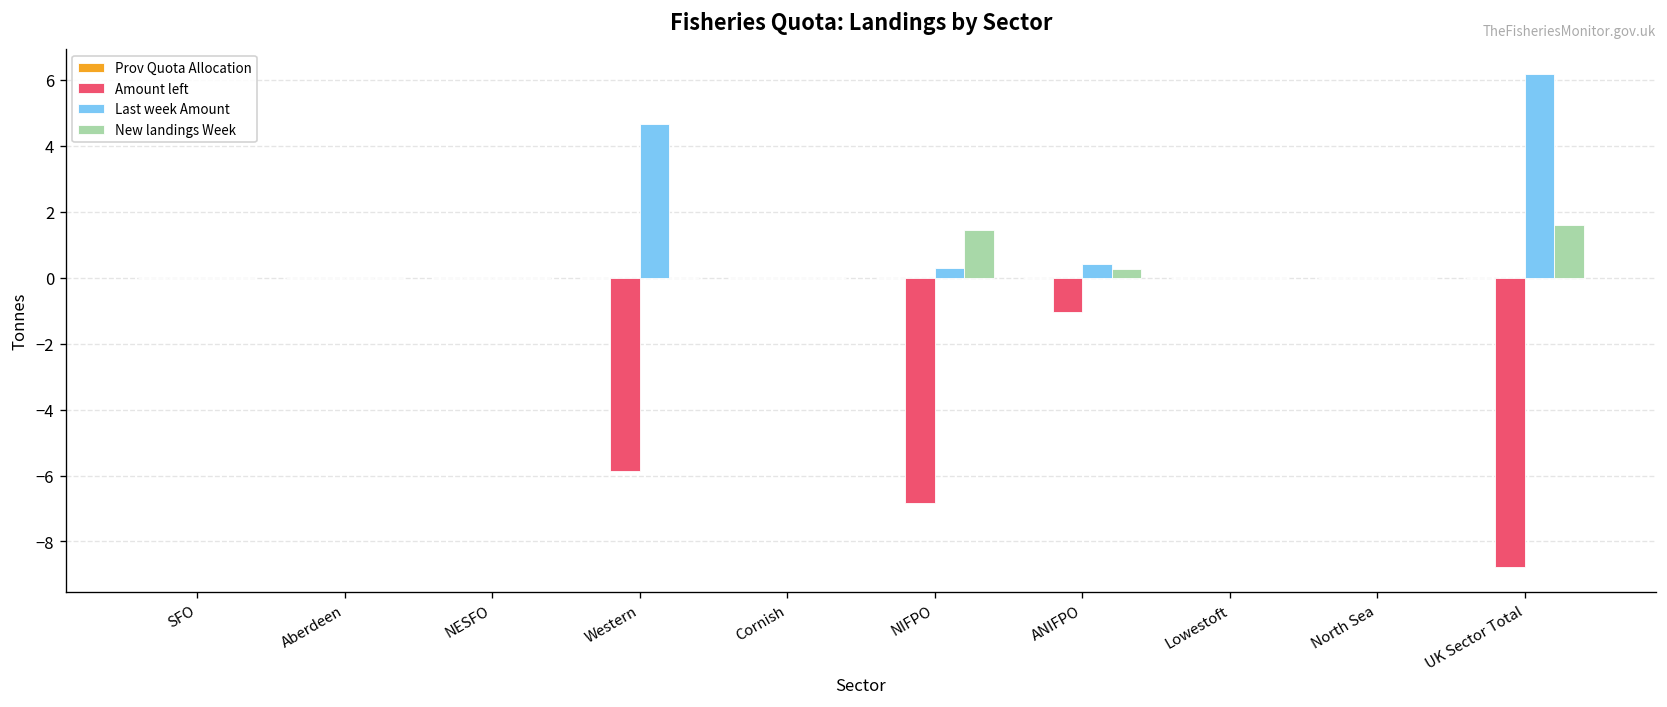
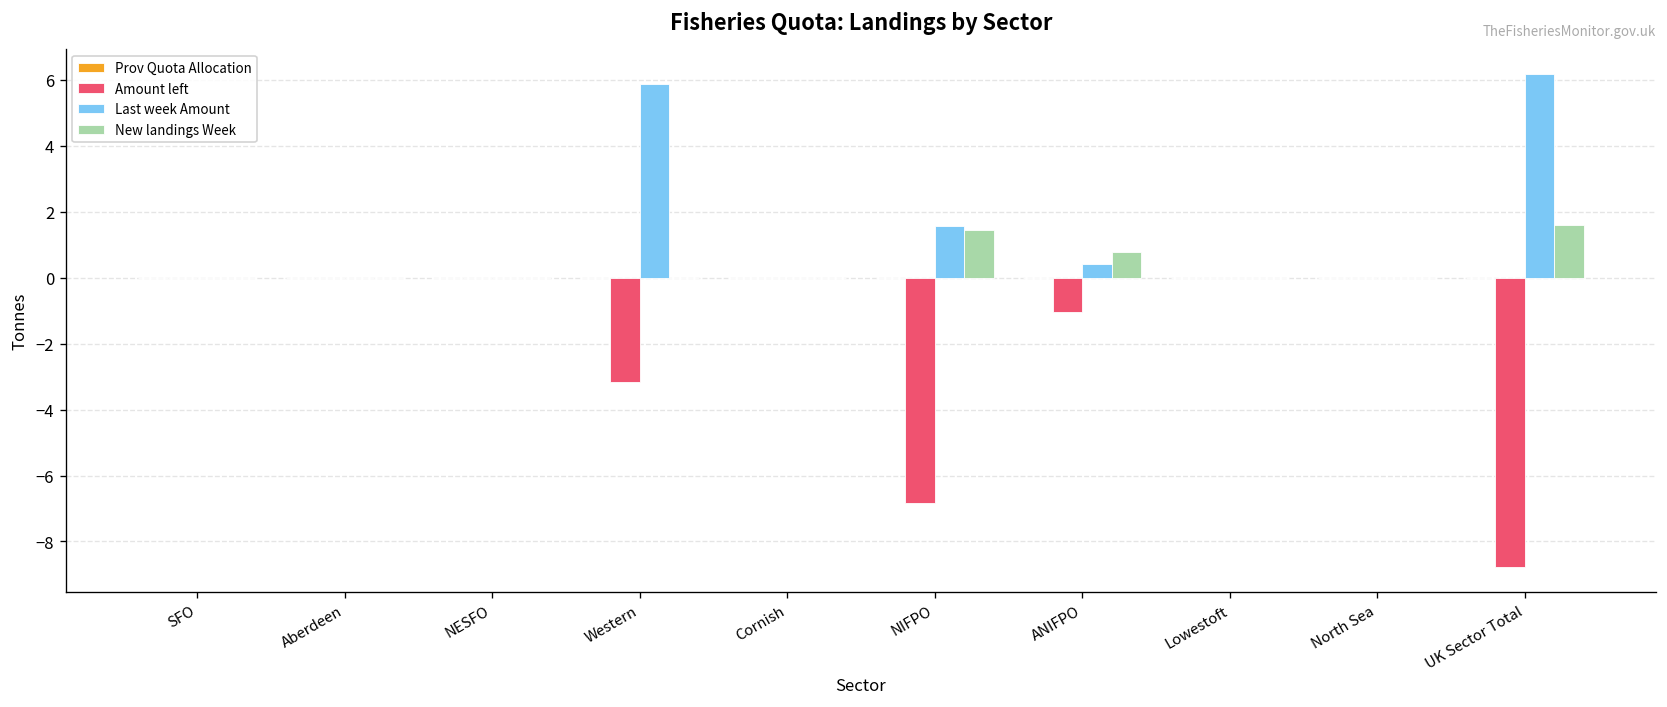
  {
    "Prov Quota Allocation": {
      "SFO": 0.0,
      "Aberdeen": 0.0,
      "NESFO": 0.0,
      "Western": 0.0,
      "Cornish": 0.0,
      "NIFPO": 0.0,
      "ANIFPO": 0.0,
      "Lowestoft": 0.0,
      "North Sea": 0.0,
      "UK Sector Total": 0.0
    },
    "Amount left": {
      "SFO": 0.0,
      "Aberdeen": 0.0,
      "NESFO": 0.0,
-     "Western": -5.9,
+     "Western": -3.2,
      "Cornish": 0.0,
      "NIFPO": -6.8,
      "ANIFPO": -1.1,
      "Lowestoft": 0.0,
      "North Sea": 0.0,
      "UK Sector Total": -8.8
    },
    "Last week Amount": {
      "SFO": 0.0,
      "Aberdeen": 0.0,
      "NESFO": 0.0,
-     "Western": 4.6,
+     "Western": 5.9,
      "Cornish": 0.0,
-     "NIFPO": 0.3,
+     "NIFPO": 1.6,
      "ANIFPO": 0.4,
      "Lowestoft": 0.0,
      "North Sea": 0.0,
      "UK Sector Total": 6.2
    },
    "New landings Week": {
      "SFO": 0.0,
      "Aberdeen": 0.0,
      "NESFO": 0.0,
      "Western": 0.0,
      "Cornish": 0.0,
      "NIFPO": 1.4,
-     "ANIFPO": 0.3,
+     "ANIFPO": 0.8,
      "Lowestoft": 0.0,
      "North Sea": 0.0,
      "UK Sector Total": 1.6
    }
  }
